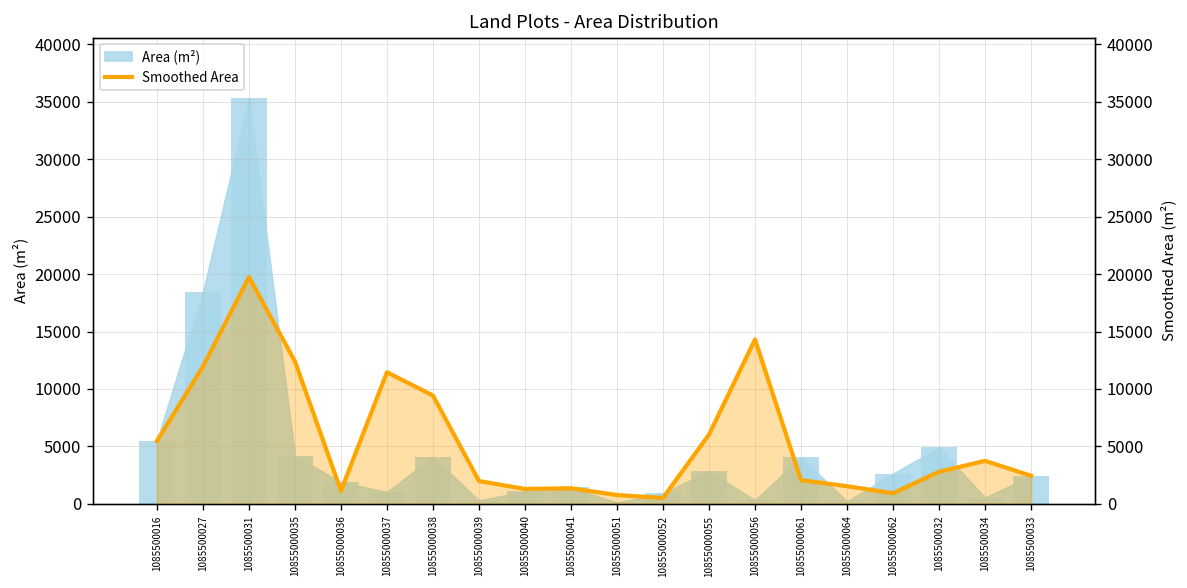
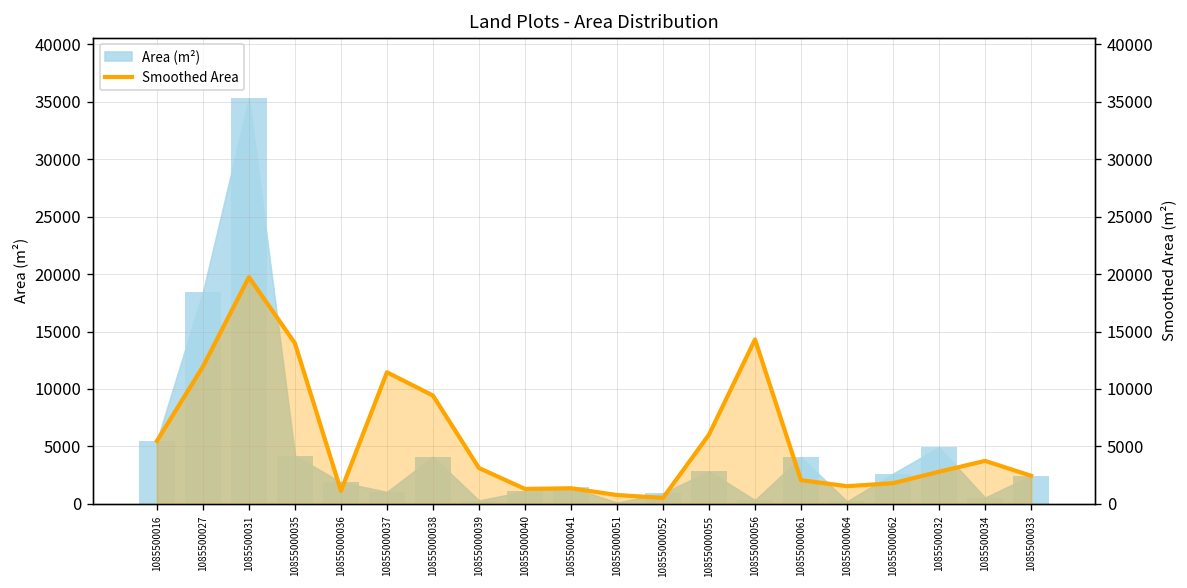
  {
    "Smoothed Area": {
      "1085500016": 5000,
      "1085500027": 12000,
      "1085500031": 20000,
-     "10855000035": 12000,
+     "10855000035": 14000,
      "10855000036": 1000,
      "10855000037": 11000,
      "10855000038": 9000,
-     "10855000039": 2000,
+     "10855000039": 3000,
      "10855000040": 1000,
      "10855000041": 1000,
      "10855000051": 1000,
      "10855000052": 1000,
      "10855000055": 6000,
      "10855000056": 14000,
      "10855000061": 2000,
      "10855000064": 2000,
-     "10855000062": 1000,
+     "10855000062": 2000,
      "1085500032": 3000,
      "1085500034": 4000,
      "1085500033": 2000
    }
  }
